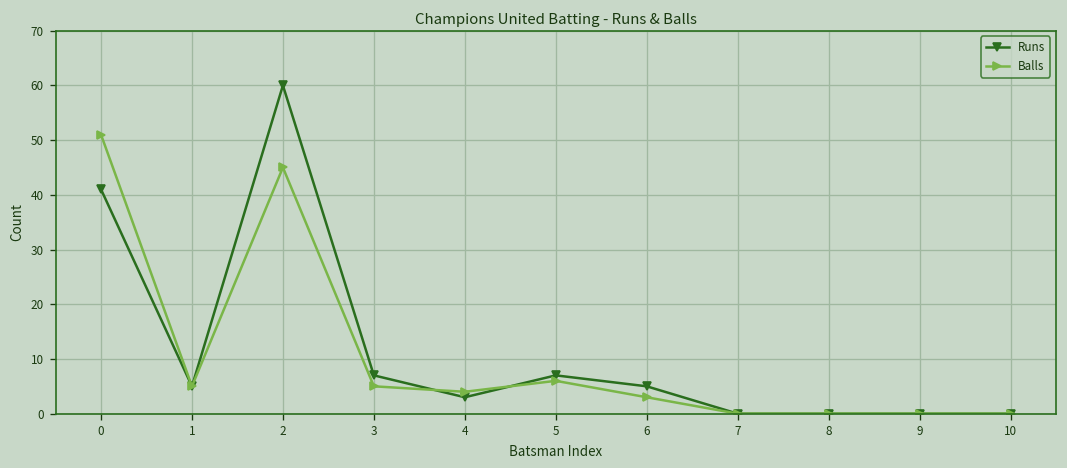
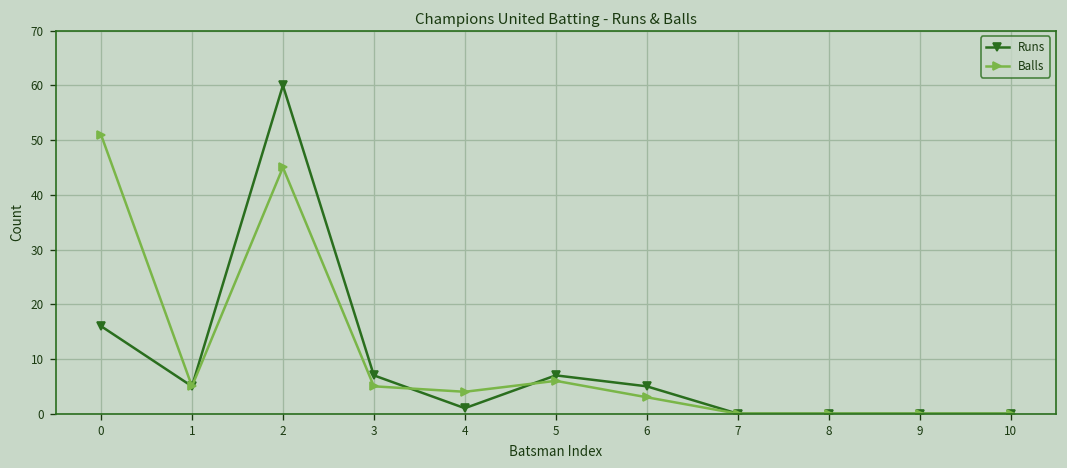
  {
    "Runs": {
-     "0": 41,
+     "0": 16,
      "2": 60,
      "3": 7,
-     "4": 3,
+     "4": 1,
      "5": 7,
      "6": 5
    },
    "Balls": {
      "0": 51,
      "2": 45,
      "3": 5,
      "4": 4,
      "5": 6,
      "6": 3
    }
  }
